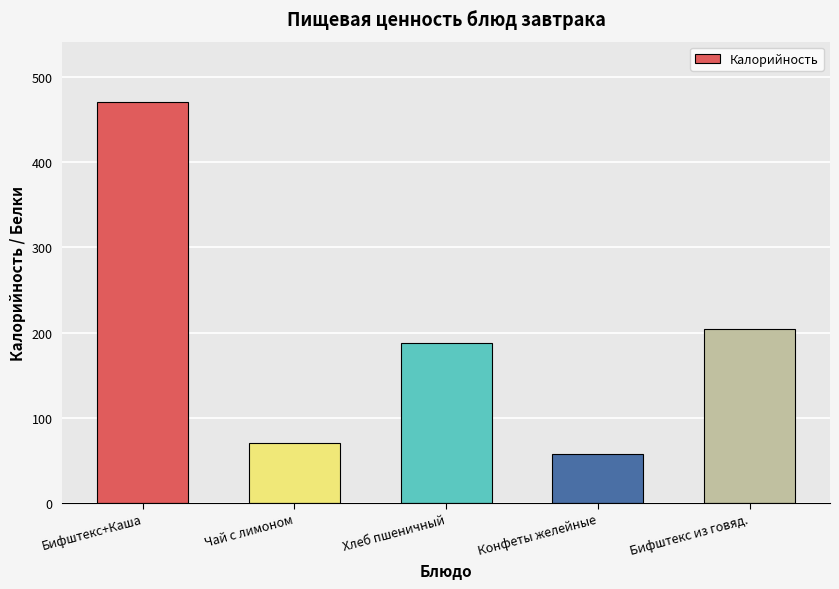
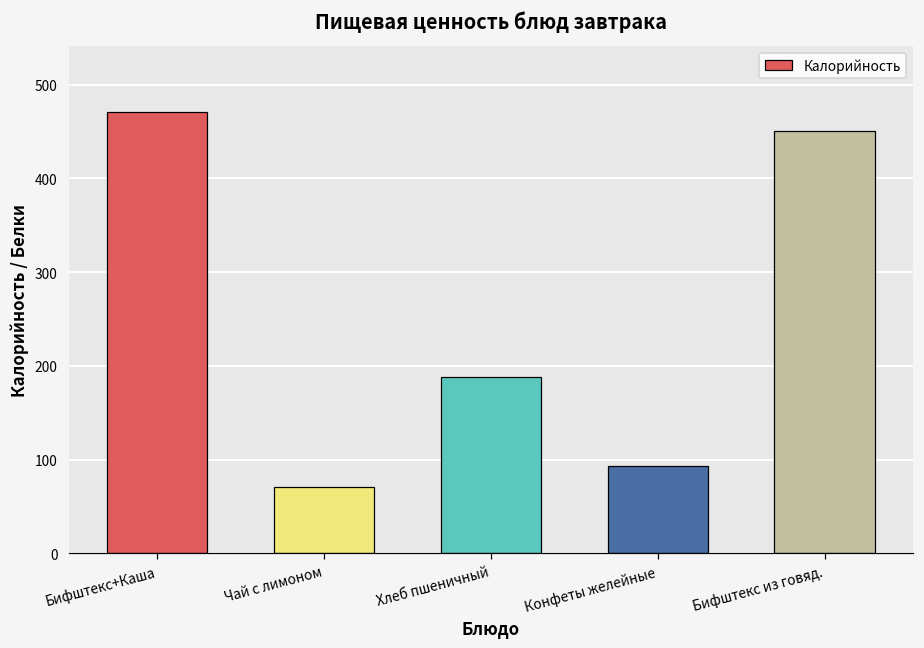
  {
    "Бифштекс+Каша": 470,
    "Чай с лимоном": 70,
    "Хлеб пшеничный": 190,
-   "Конфеты желейные": 60,
-   "Бифштекс из говяд.": 200
+   "Конфеты желейные": 90,
+   "Бифштекс из говяд.": 450
  }
